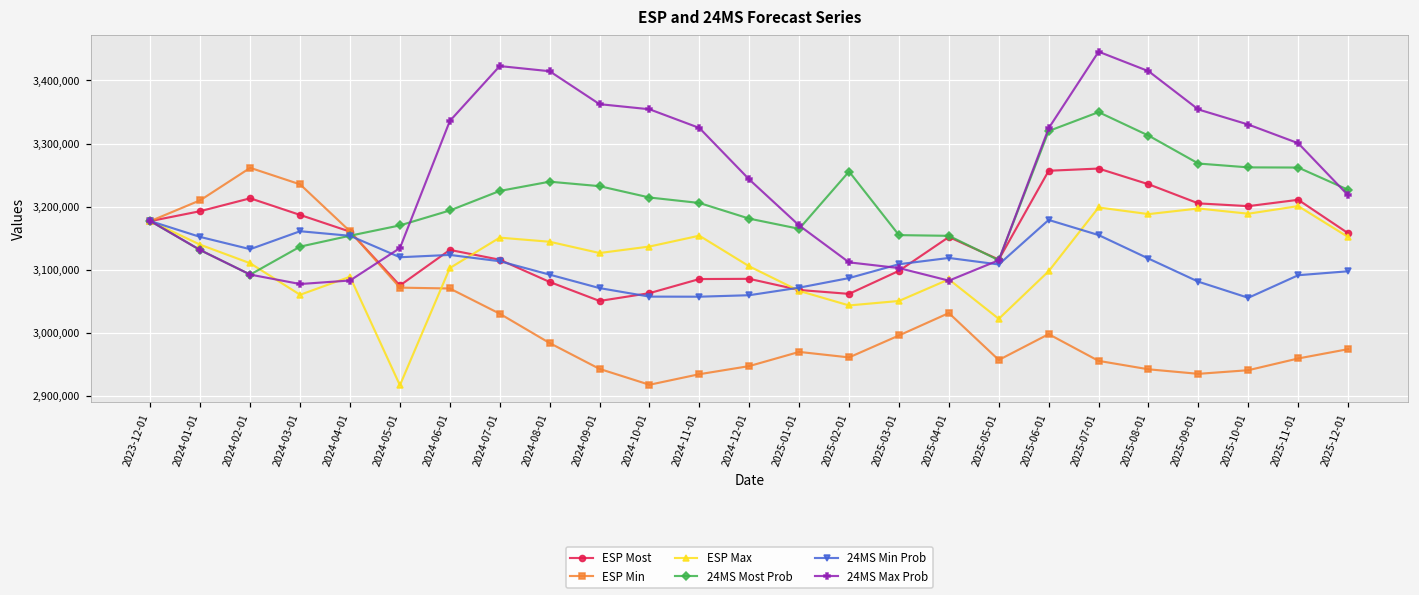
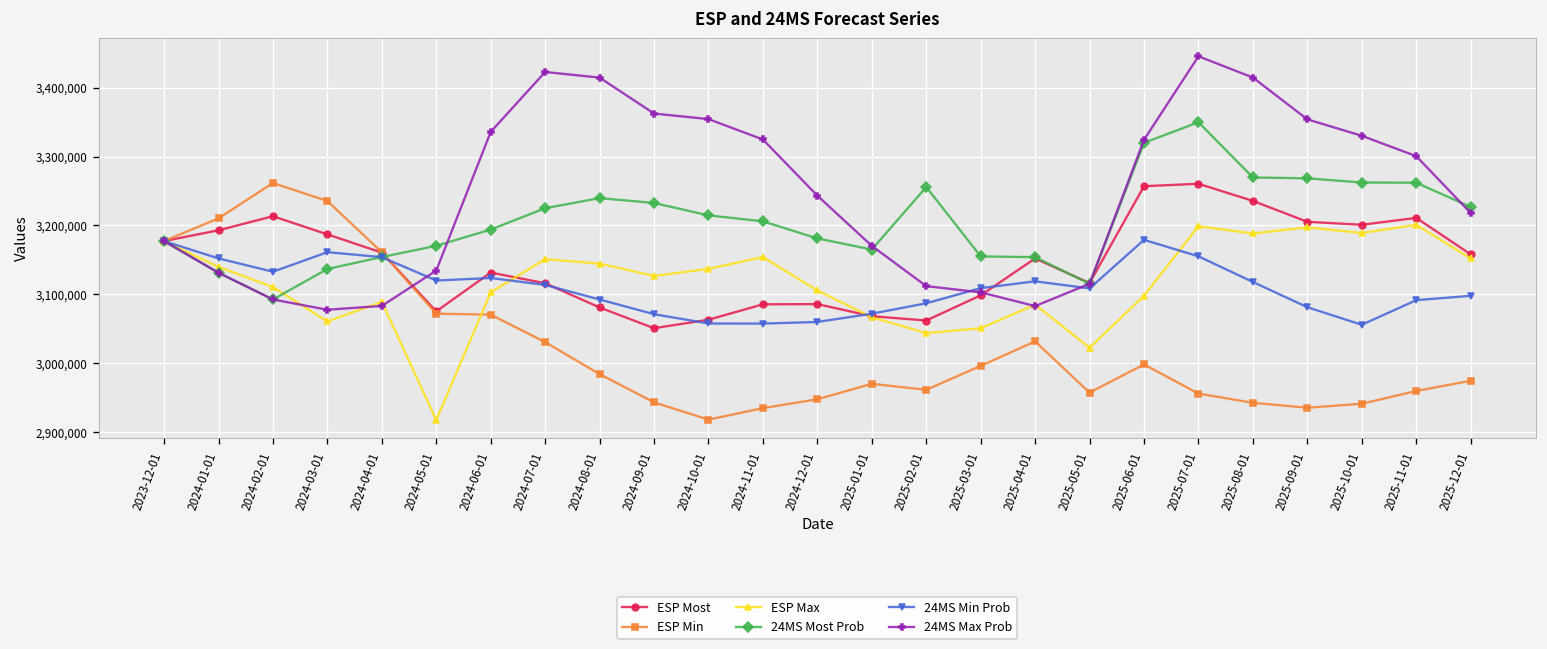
  {
    "ESP Most": {
      "2024-01-01": "3,190,000",
      "2024-02-01": "3,210,000",
      "2024-03-01": "3,190,000",
      "2024-06-01": "3,130,000",
      "2024-08-01": "3,080,000",
      "2024-09-01": "3,050,000",
      "2024-10-01": "3,060,000",
      "2024-11-01": "3,090,000",
      "2024-12-01": "3,090,000",
      "2025-02-01": "3,060,000",
      "2025-06-01": "3,260,000",
      "2025-07-01": "3,260,000",
      "2025-08-01": "3,240,000",
      "2025-09-01": "3,210,000",
      "2025-10-01": "3,200,000",
      "2025-11-01": "3,210,000",
      "2025-12-01": "3,160,000"
    },
    "ESP Min": {
      "2024-01-01": "3,210,000",
      "2024-02-01": "3,260,000",
      "2024-03-01": "3,240,000",
      "2024-06-01": "3,070,000",
      "2024-07-01": "3,030,000",
      "2024-08-01": "2,980,000",
      "2024-09-01": "2,940,000",
      "2024-10-01": "2,920,000",
      "2024-11-01": "2,930,000",
      "2024-12-01": "2,950,000",
      "2025-01-01": "2,970,000",
      "2025-02-01": "2,960,000",
      "2025-03-01": "3,000,000",
      "2025-04-01": "3,030,000",
      "2025-05-01": "2,960,000",
      "2025-06-01": "3,000,000",
      "2025-07-01": "2,960,000",
      "2025-08-01": "2,940,000",
      "2025-09-01": "2,940,000",
      "2025-10-01": "2,940,000",
      "2025-11-01": "2,960,000",
      "2025-12-01": "2,970,000"
    },
    "ESP Max": {
      "2024-01-01": "3,140,000",
      "2024-02-01": "3,110,000",
      "2024-03-01": "3,060,000",
      "2024-04-01": "3,090,000",
      "2024-05-01": "2,920,000",
      "2024-06-01": "3,100,000",
      "2024-07-01": "3,150,000",
      "2024-08-01": "3,140,000",
      "2024-09-01": "3,130,000",
      "2024-10-01": "3,140,000",
      "2024-11-01": "3,150,000",
      "2024-12-01": "3,110,000",
      "2025-02-01": "3,040,000",
      "2025-03-01": "3,050,000",
      "2025-05-01": "3,020,000",
      "2025-06-01": "3,100,000",
      "2025-07-01": "3,200,000",
      "2025-08-01": "3,190,000",
      "2025-09-01": "3,200,000",
      "2025-10-01": "3,190,000",
      "2025-11-01": "3,200,000",
      "2025-12-01": "3,150,000"
    },
    "24MS Most Prob": {
      "2024-03-01": "3,140,000",
      "2024-05-01": "3,170,000",
      "2024-06-01": "3,190,000",
      "2024-07-01": "3,220,000",
      "2024-08-01": "3,240,000",
      "2024-09-01": "3,230,000",
      "2024-10-01": "3,210,000",
      "2024-11-01": "3,210,000",
      "2024-12-01": "3,180,000",
      "2025-01-01": "3,160,000",
      "2025-02-01": "3,260,000",
      "2025-03-01": "3,150,000",
      "2025-07-01": "3,350,000",
-     "2025-08-01": "3,310,000",
+     "2025-08-01": "3,270,000",
      "2025-09-01": "3,270,000",
      "2025-10-01": "3,260,000",
      "2025-11-01": "3,260,000",
      "2025-12-01": "3,230,000"
    },
    "24MS Min Prob": {
      "2024-01-01": "3,150,000",
      "2024-02-01": "3,130,000",
      "2024-03-01": "3,160,000",
      "2024-05-01": "3,120,000",
      "2024-06-01": "3,120,000",
      "2024-08-01": "3,090,000",
      "2024-09-01": "3,070,000",
      "2024-10-01": "3,060,000",
      "2024-11-01": "3,060,000",
      "2024-12-01": "3,060,000",
      "2025-02-01": "3,090,000",
      "2025-03-01": "3,110,000",
      "2025-04-01": "3,120,000",
      "2025-05-01": "3,110,000",
      "2025-06-01": "3,180,000",
      "2025-07-01": "3,160,000",
      "2025-08-01": "3,120,000",
      "2025-09-01": "3,080,000",
      "2025-10-01": "3,060,000",
      "2025-11-01": "3,090,000",
      "2025-12-01": "3,100,000"
    },
    "24MS Max Prob": {
      "2024-03-01": "3,080,000",
      "2024-04-01": "3,080,000",
      "2024-05-01": "3,130,000",
      "2024-06-01": "3,340,000",
      "2024-07-01": "3,420,000",
      "2024-08-01": "3,410,000",
      "2024-09-01": "3,360,000",
      "2024-10-01": "3,350,000",
      "2024-11-01": "3,320,000",
      "2024-12-01": "3,240,000",
      "2025-01-01": "3,170,000",
      "2025-02-01": "3,110,000",
      "2025-07-01": "3,450,000",
      "2025-08-01": "3,410,000",
      "2025-09-01": "3,350,000",
      "2025-10-01": "3,330,000",
      "2025-11-01": "3,300,000",
      "2025-12-01": "3,220,000"
    }
  }
